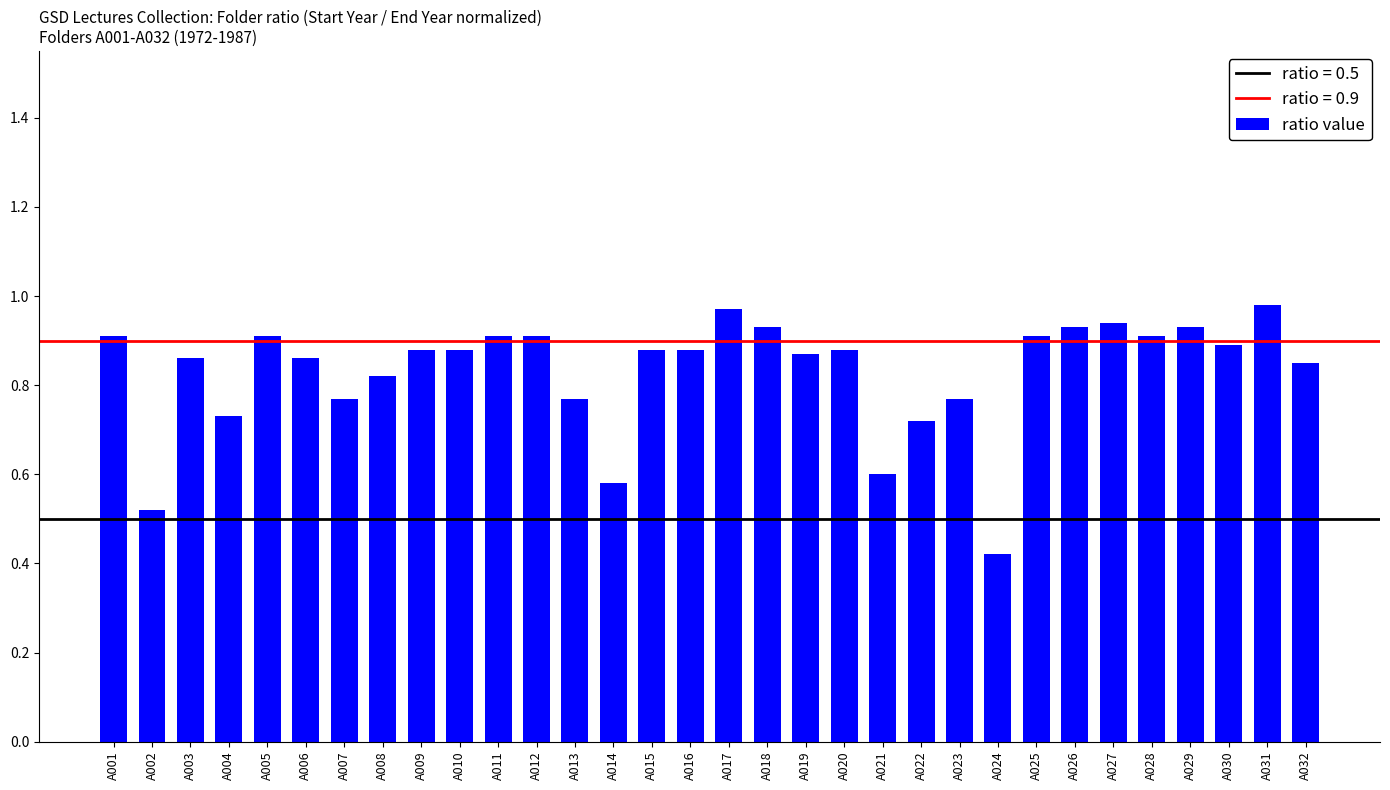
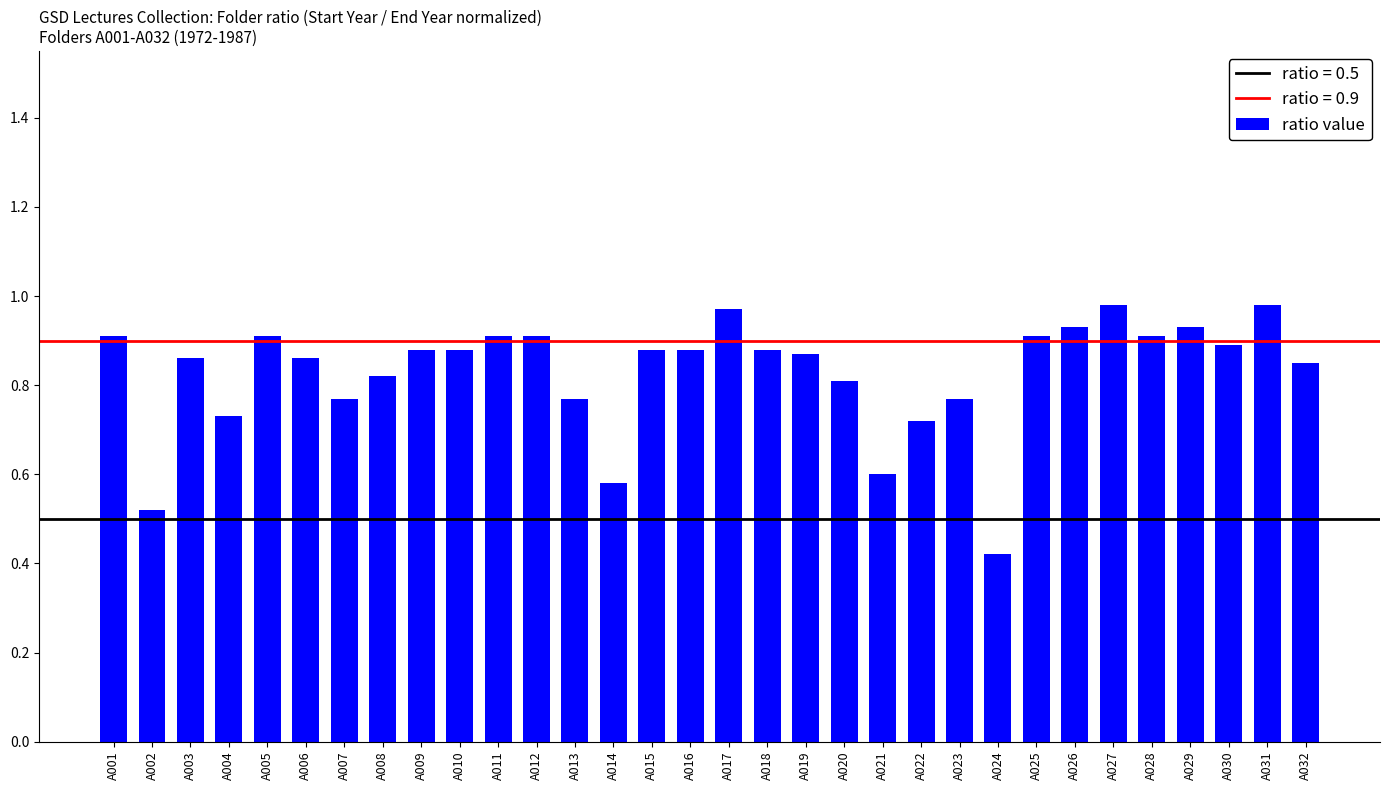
  {
    "A001": 0.91,
    "A002": 0.52,
    "A003": 0.86,
    "A004": 0.73,
    "A005": 0.91,
    "A006": 0.86,
    "A007": 0.77,
    "A008": 0.82,
    "A009": 0.88,
    "A010": 0.88,
    "A011": 0.91,
    "A012": 0.91,
    "A013": 0.77,
    "A014": 0.58,
    "A015": 0.88,
    "A016": 0.88,
    "A017": 0.97,
-   "A018": 0.93,
+   "A018": 0.88,
    "A019": 0.87,
-   "A020": 0.88,
+   "A020": 0.81,
    "A021": 0.60,
    "A022": 0.72,
    "A023": 0.77,
    "A024": 0.42,
    "A025": 0.91,
    "A026": 0.93,
-   "A027": 0.94,
+   "A027": 0.98,
    "A028": 0.91,
    "A029": 0.93,
    "A030": 0.89,
    "A031": 0.98,
    "A032": 0.85
  }
